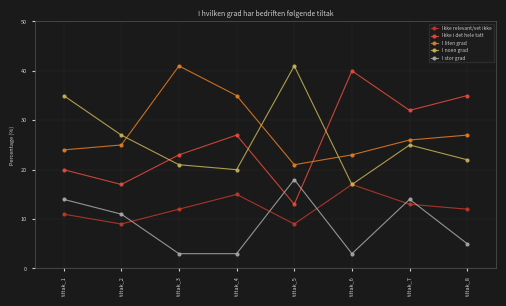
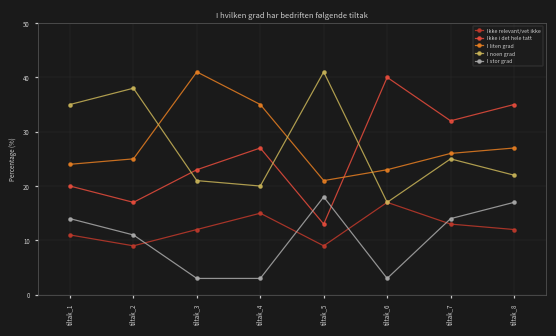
  {
    "I noen grad": {
      "tiltak_1": 35,
-     "tiltak_2": 27,
+     "tiltak_2": 38,
      "tiltak_3": 21,
      "tiltak_4": 20,
      "tiltak_5": 41,
      "tiltak_7": 25,
      "tiltak_8": 22
    },
    "I stor grad": {
      "tiltak_1": 14,
      "tiltak_2": 11,
      "tiltak_3": 3,
      "tiltak_4": 3,
      "tiltak_5": 18,
      "tiltak_6": 3,
      "tiltak_7": 14,
-     "tiltak_8": 5
+     "tiltak_8": 17
    }
  }
